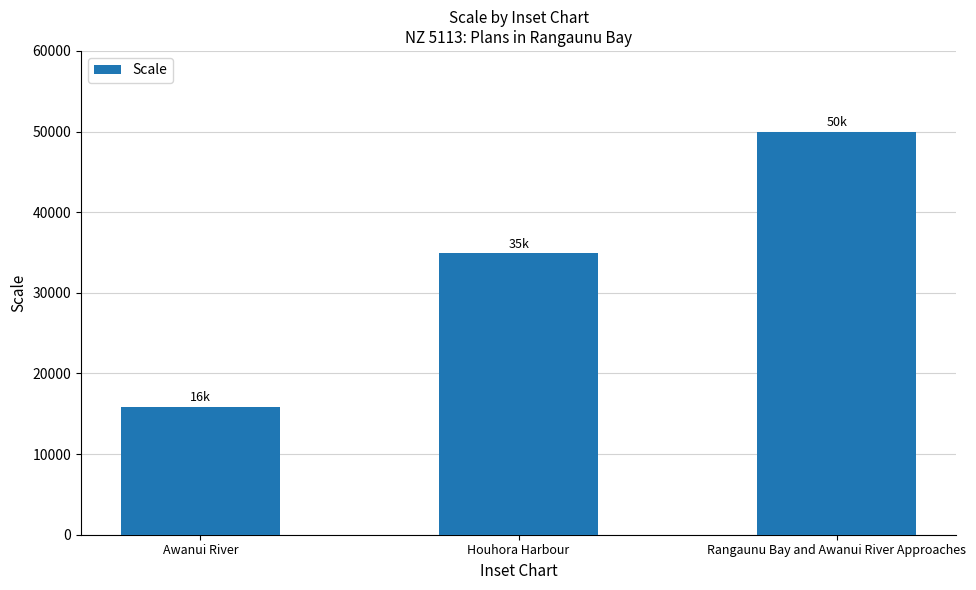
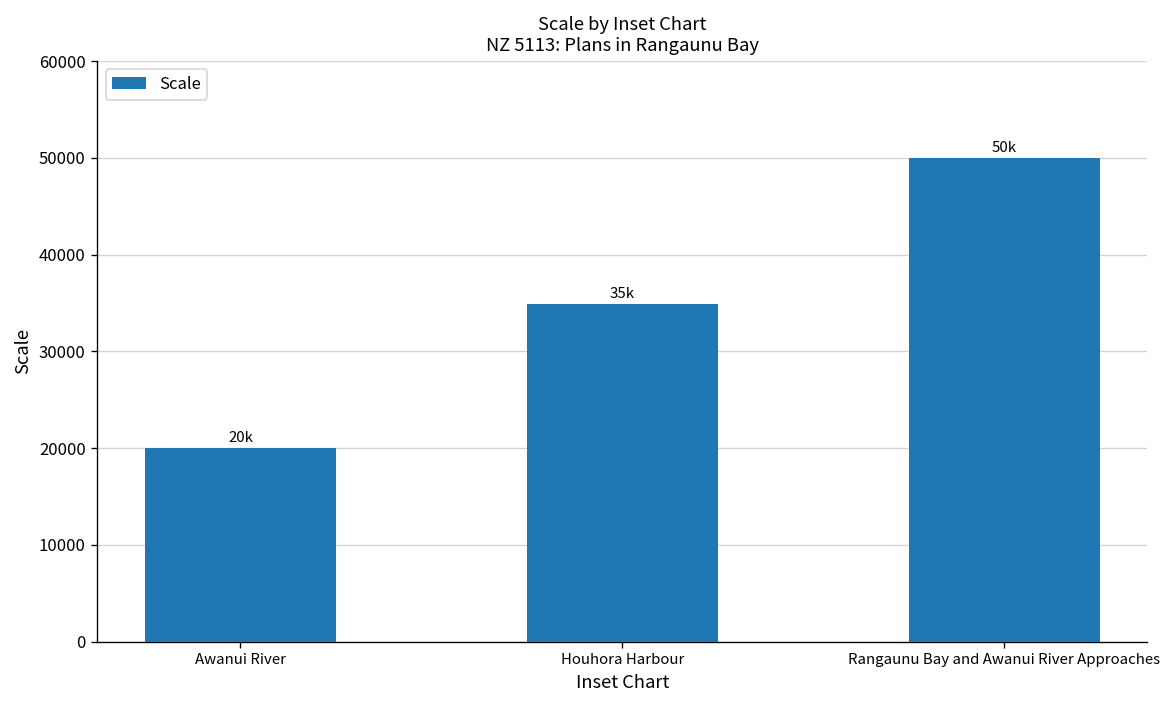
  {
-   "Awanui River": "16k",
+   "Awanui River": "20k",
    "Houhora Harbour": "35k",
    "Rangaunu Bay and Awanui River Approaches": "50k"
  }
